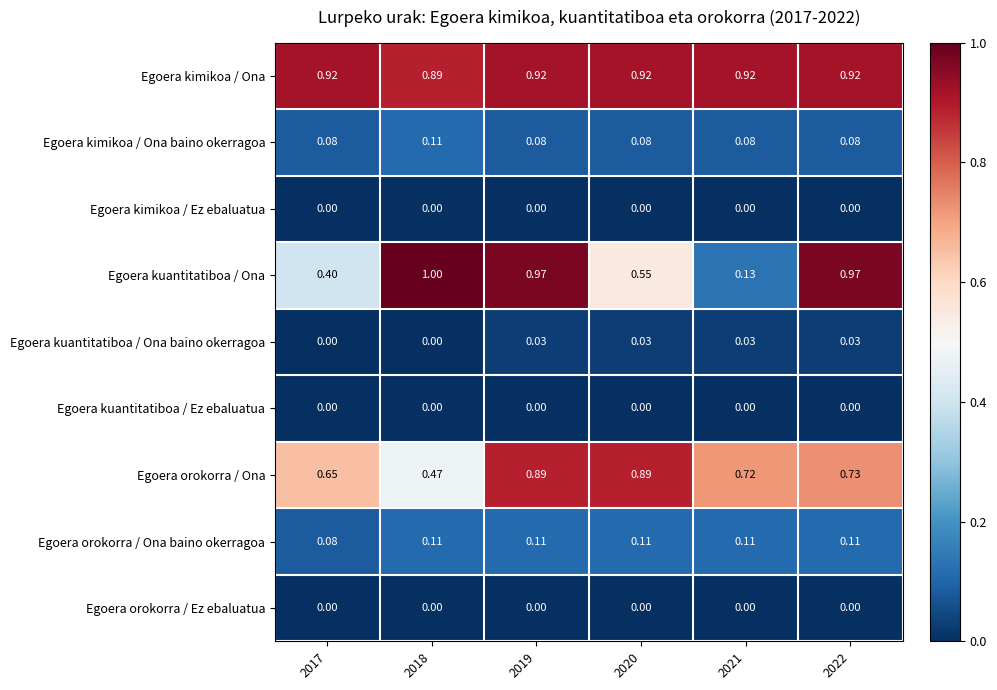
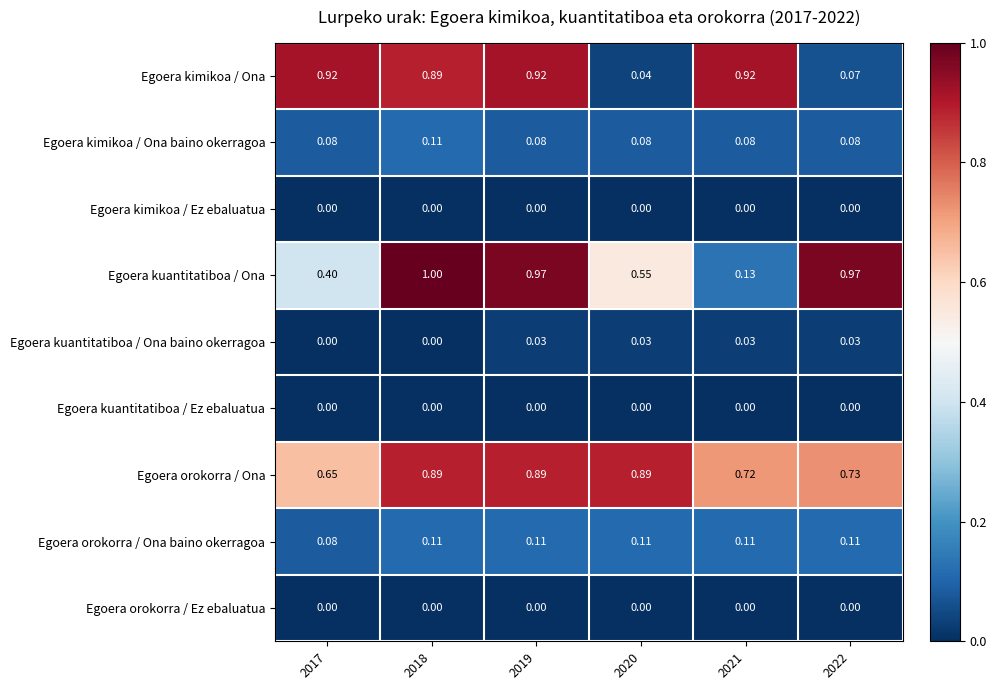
  {
    "Egoera kimikoa / Ona": {
      "2017": 0.92,
      "2018": 0.89,
      "2019": 0.92,
-     "2020": 0.92,
+     "2020": 0.04,
      "2021": 0.92,
-     "2022": 0.92
+     "2022": 0.07
    },
    "Egoera kimikoa / Ona baino okerragoa": {
      "2017": 0.08,
      "2018": 0.11,
      "2019": 0.08,
      "2020": 0.08,
      "2021": 0.08,
      "2022": 0.08
    },
    "Egoera kimikoa / Ez ebaluatua": {
      "2017": 0.00,
      "2018": 0.00,
      "2019": 0.00,
      "2020": 0.00,
      "2021": 0.00,
      "2022": 0.00
    },
    "Egoera kuantitatiboa / Ona": {
      "2017": 0.40,
      "2018": 1.00,
      "2019": 0.97,
      "2020": 0.55,
      "2021": 0.13,
      "2022": 0.97
    },
    "Egoera kuantitatiboa / Ona baino okerragoa": {
      "2017": 0.00,
      "2018": 0.00,
      "2019": 0.03,
      "2020": 0.03,
      "2021": 0.03,
      "2022": 0.03
    },
    "Egoera kuantitatiboa / Ez ebaluatua": {
      "2017": 0.00,
      "2018": 0.00,
      "2019": 0.00,
      "2020": 0.00,
      "2021": 0.00,
      "2022": 0.00
    },
    "Egoera orokorra / Ona": {
      "2017": 0.65,
-     "2018": 0.47,
+     "2018": 0.89,
      "2019": 0.89,
      "2020": 0.89,
      "2021": 0.72,
      "2022": 0.73
    },
    "Egoera orokorra / Ona baino okerragoa": {
      "2017": 0.08,
      "2018": 0.11,
      "2019": 0.11,
      "2020": 0.11,
      "2021": 0.11,
      "2022": 0.11
    },
    "Egoera orokorra / Ez ebaluatua": {
      "2017": 0.00,
      "2018": 0.00,
      "2019": 0.00,
      "2020": 0.00,
      "2021": 0.00,
      "2022": 0.00
    }
  }
